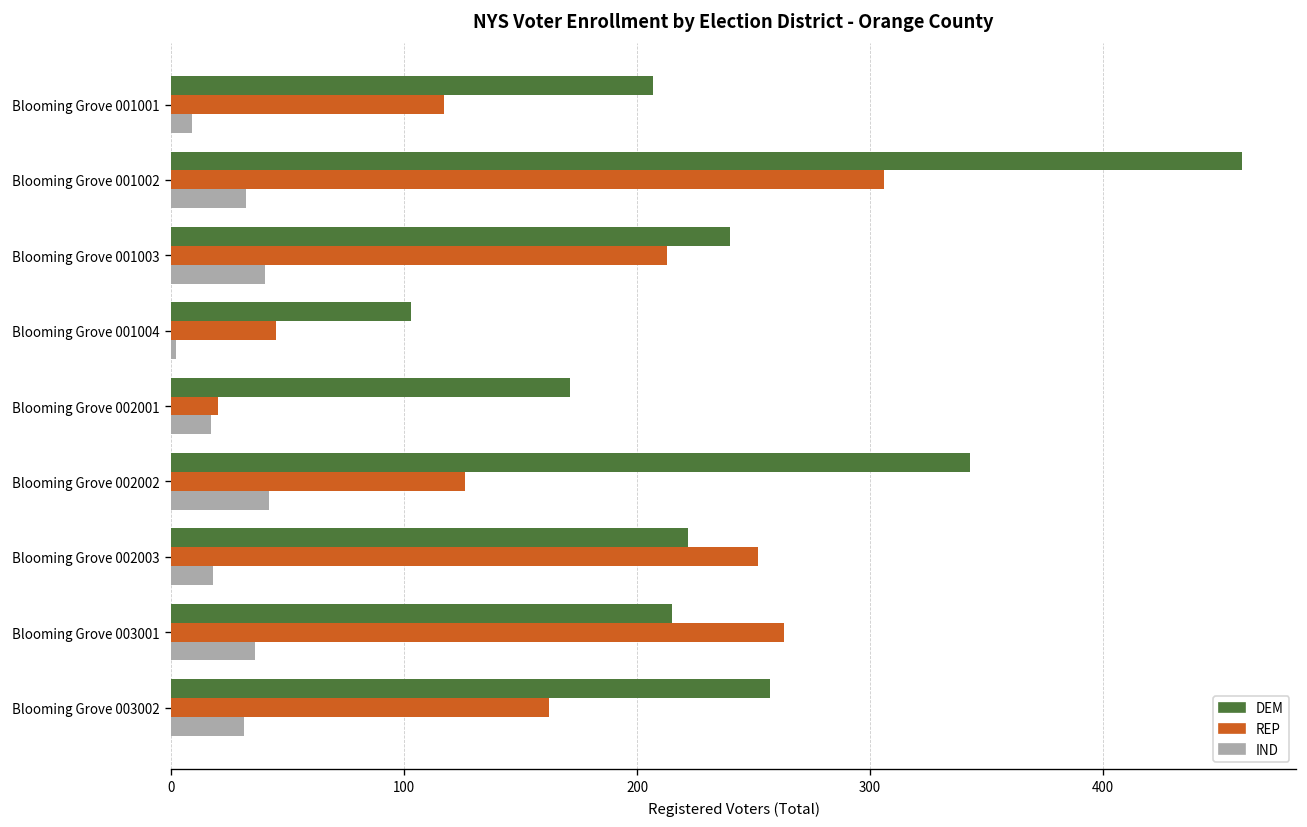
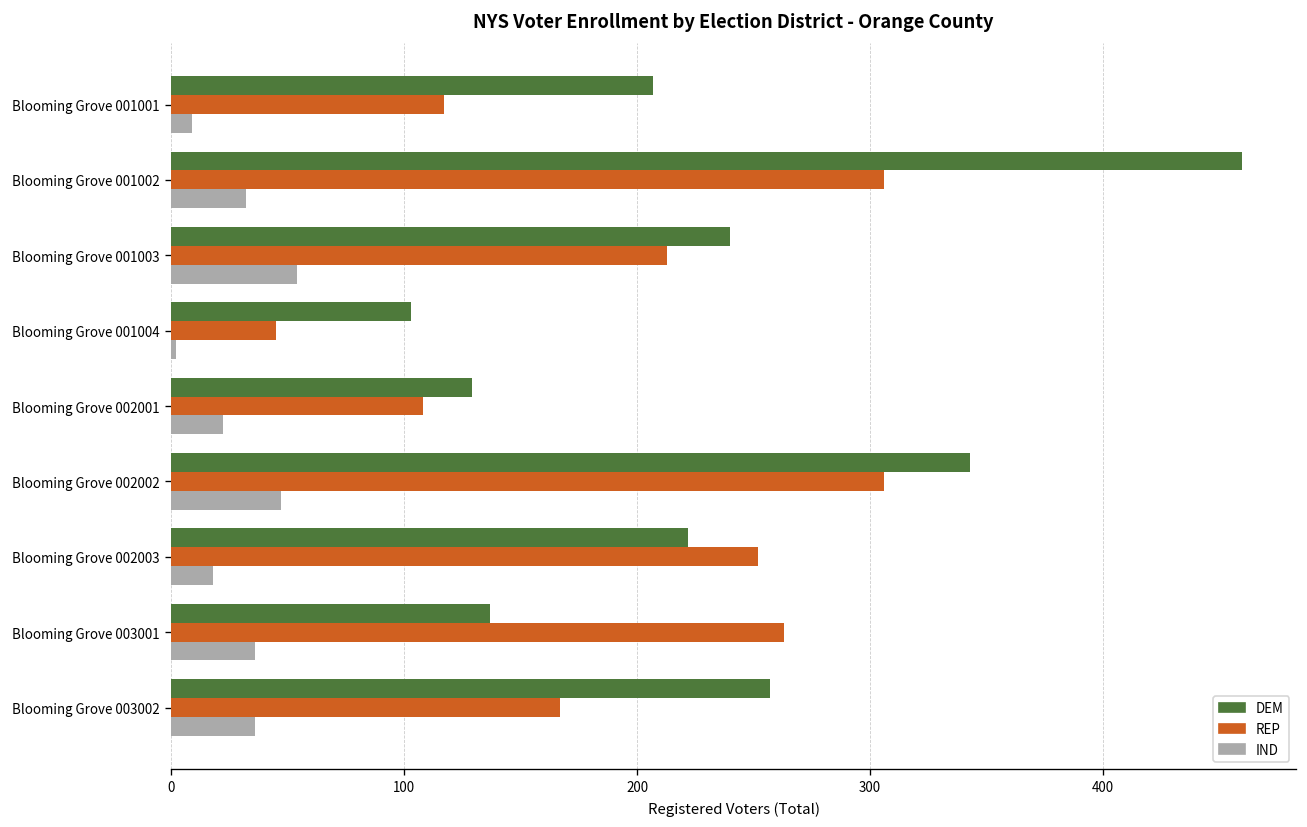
  {
    "DEM": {
      "Blooming Grove 001001": 207,
      "Blooming Grove 001002": 460,
      "Blooming Grove 001003": 240,
      "Blooming Grove 001004": 103,
-     "Blooming Grove 002001": 171,
+     "Blooming Grove 002001": 129,
      "Blooming Grove 002002": 343,
      "Blooming Grove 002003": 222,
-     "Blooming Grove 003001": 215,
+     "Blooming Grove 003001": 137,
      "Blooming Grove 003002": 257
    },
    "REP": {
      "Blooming Grove 001001": 117,
      "Blooming Grove 001002": 306,
      "Blooming Grove 001003": 213,
      "Blooming Grove 001004": 45,
-     "Blooming Grove 002001": 20,
-     "Blooming Grove 002002": 126,
+     "Blooming Grove 002001": 108,
+     "Blooming Grove 002002": 306,
      "Blooming Grove 002003": 252,
      "Blooming Grove 003001": 263,
-     "Blooming Grove 003002": 162
+     "Blooming Grove 003002": 167
    },
    "IND": {
      "Blooming Grove 001001": 9,
      "Blooming Grove 001002": 32,
-     "Blooming Grove 001003": 40,
+     "Blooming Grove 001003": 54,
      "Blooming Grove 001004": 2,
-     "Blooming Grove 002001": 17,
-     "Blooming Grove 002002": 42,
+     "Blooming Grove 002001": 22,
+     "Blooming Grove 002002": 47,
      "Blooming Grove 002003": 18,
      "Blooming Grove 003001": 36,
-     "Blooming Grove 003002": 31
+     "Blooming Grove 003002": 36
    }
  }
